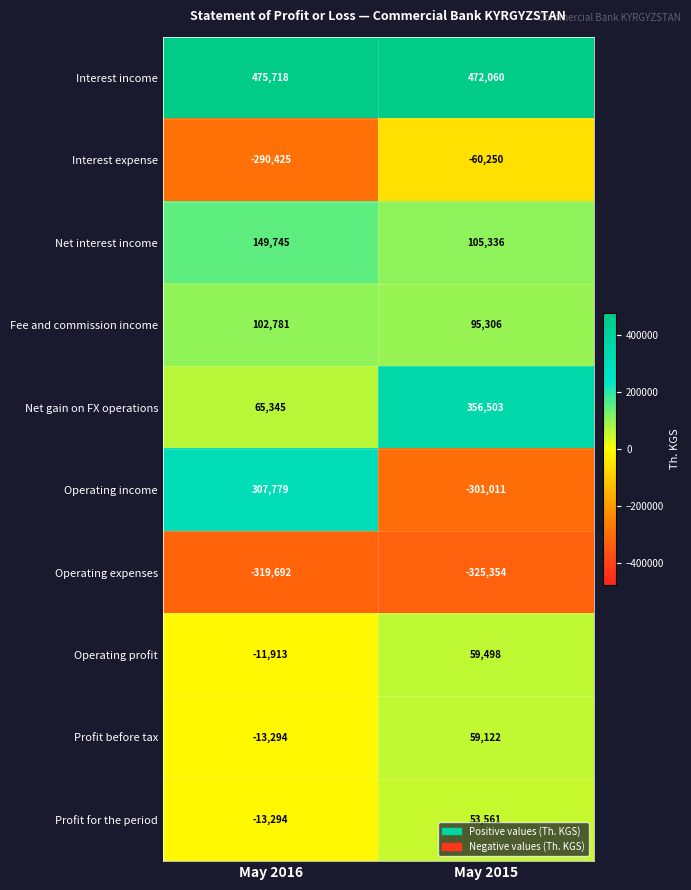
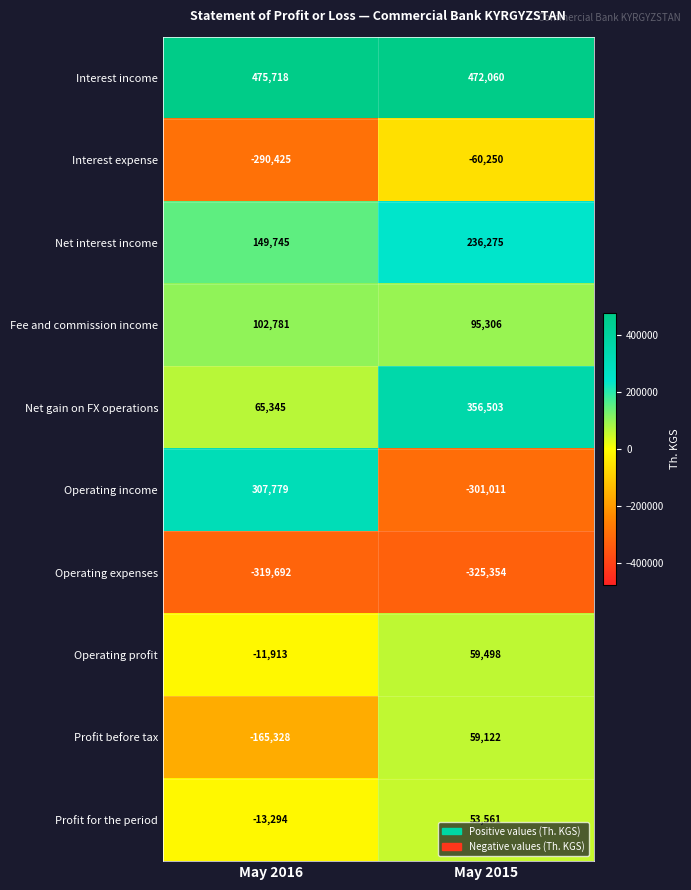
  {
    "Interest income": {
      "May 2016": "475,718",
      "May 2015": "472,060"
    },
    "Interest expense": {
      "May 2016": "-290,425",
      "May 2015": "-60,250"
    },
    "Net interest income": {
      "May 2016": "149,745",
-     "May 2015": "105,336"
+     "May 2015": "236,275"
    },
    "Fee and commission income": {
      "May 2016": "102,781",
      "May 2015": "95,306"
    },
    "Net gain on FX operations": {
      "May 2016": "65,345",
      "May 2015": "356,503"
    },
    "Operating income": {
      "May 2016": "307,779",
      "May 2015": "-301,011"
    },
    "Operating expenses": {
      "May 2016": "-319,692",
      "May 2015": "-325,354"
    },
    "Operating profit": {
      "May 2016": "-11,913",
      "May 2015": "59,498"
    },
    "Profit before tax": {
-     "May 2016": "-13,294",
+     "May 2016": "-165,328",
      "May 2015": "59,122"
    },
    "Profit for the period": {
      "May 2016": "-13,294"
    }
  }
